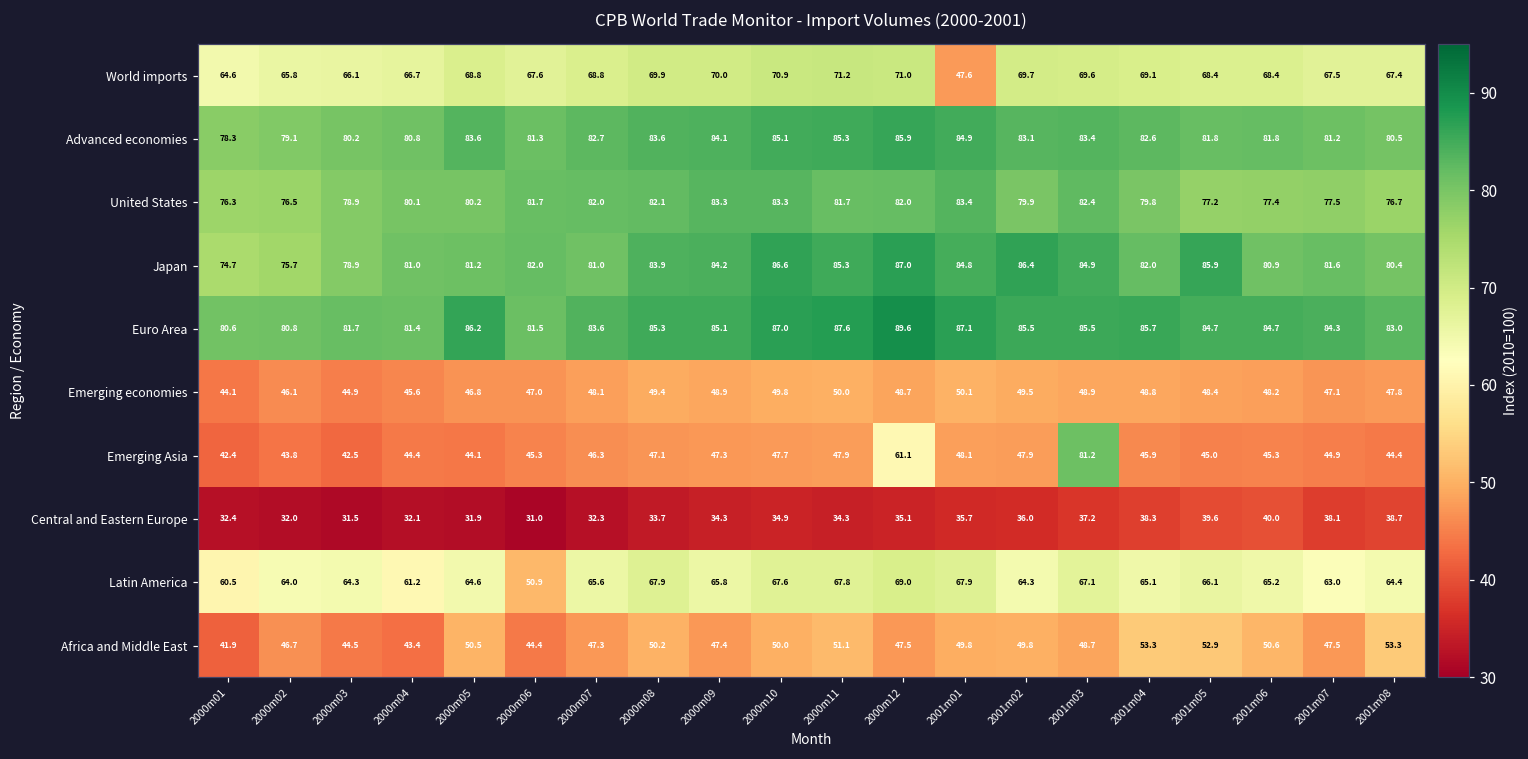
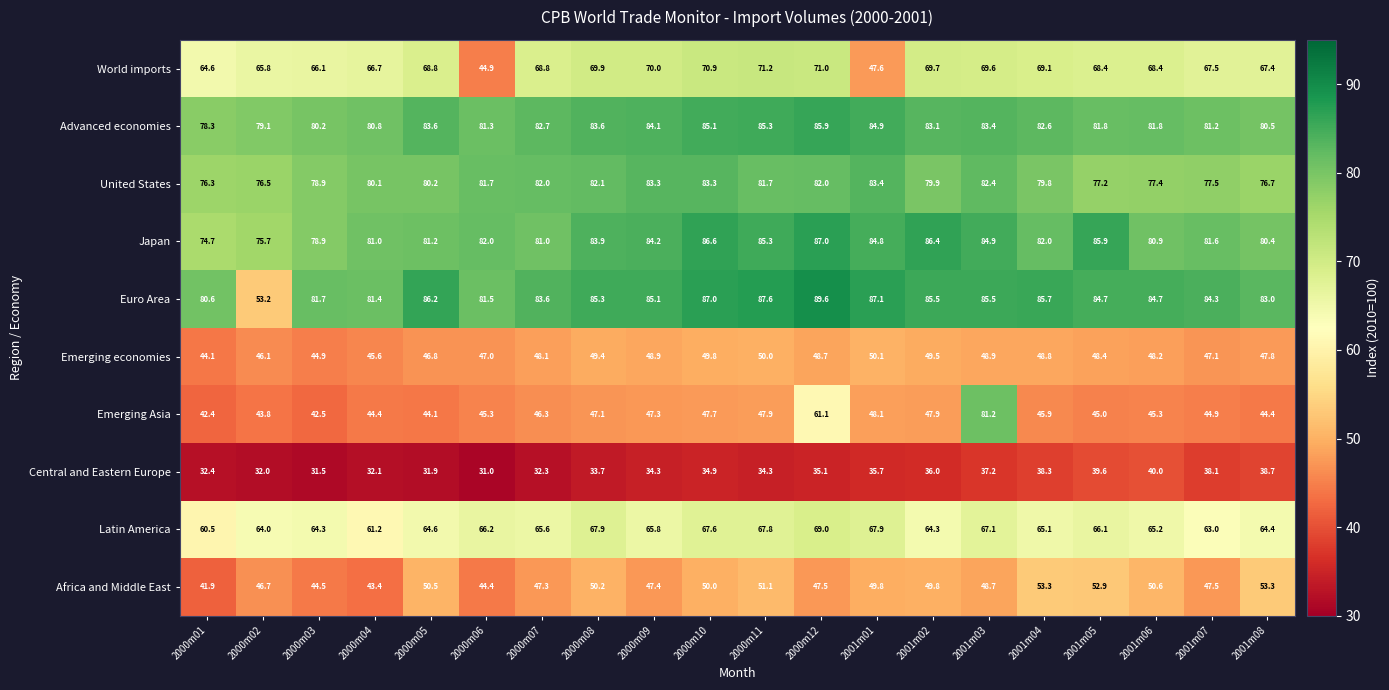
  {
    "World imports": {
      "2000m01": 64.6,
      "2000m02": 65.8,
      "2000m03": 66.1,
      "2000m04": 66.7,
      "2000m05": 68.8,
-     "2000m06": 67.6,
+     "2000m06": 44.9,
      "2000m07": 68.8,
      "2000m08": 69.9,
      "2000m09": 70.0,
      "2000m10": 70.9,
      "2000m11": 71.2,
      "2000m12": 71.0,
      "2001m01": 47.6,
      "2001m02": 69.7,
      "2001m03": 69.6,
      "2001m04": 69.1,
      "2001m05": 68.4,
      "2001m06": 68.4,
      "2001m07": 67.5,
      "2001m08": 67.4
    },
    "Advanced economies": {
      "2000m01": 78.3,
      "2000m02": 79.1,
      "2000m03": 80.2,
      "2000m04": 80.8,
      "2000m05": 83.6,
      "2000m06": 81.3,
      "2000m07": 82.7,
      "2000m08": 83.6,
      "2000m09": 84.1,
      "2000m10": 85.1,
      "2000m11": 85.3,
      "2000m12": 85.9,
      "2001m01": 84.9,
      "2001m02": 83.1,
      "2001m03": 83.4,
      "2001m04": 82.6,
      "2001m05": 81.8,
      "2001m06": 81.8,
      "2001m07": 81.2,
      "2001m08": 80.5
    },
    "United States": {
      "2000m01": 76.3,
      "2000m02": 76.5,
      "2000m03": 78.9,
      "2000m04": 80.1,
      "2000m05": 80.2,
      "2000m06": 81.7,
      "2000m07": 82.0,
      "2000m08": 82.1,
      "2000m09": 83.3,
      "2000m10": 83.3,
      "2000m11": 81.7,
      "2000m12": 82.0,
      "2001m01": 83.4,
      "2001m02": 79.9,
      "2001m03": 82.4,
      "2001m04": 79.8,
      "2001m05": 77.2,
      "2001m06": 77.4,
      "2001m07": 77.5,
      "2001m08": 76.7
    },
    "Japan": {
      "2000m01": 74.7,
      "2000m02": 75.7,
      "2000m03": 78.9,
      "2000m04": 81.0,
      "2000m05": 81.2,
      "2000m06": 82.0,
      "2000m07": 81.0,
      "2000m08": 83.9,
      "2000m09": 84.2,
      "2000m10": 86.6,
      "2000m11": 85.3,
      "2000m12": 87.0,
      "2001m01": 84.8,
      "2001m02": 86.4,
      "2001m03": 84.9,
      "2001m04": 82.0,
      "2001m05": 85.9,
      "2001m06": 80.9,
      "2001m07": 81.6,
      "2001m08": 80.4
    },
    "Euro Area": {
      "2000m01": 80.6,
-     "2000m02": 80.8,
+     "2000m02": 53.2,
      "2000m03": 81.7,
      "2000m04": 81.4,
      "2000m05": 86.2,
      "2000m06": 81.5,
      "2000m07": 83.6,
      "2000m08": 85.3,
      "2000m09": 85.1,
      "2000m10": 87.0,
      "2000m11": 87.6,
      "2000m12": 89.6,
      "2001m01": 87.1,
      "2001m02": 85.5,
      "2001m03": 85.5,
      "2001m04": 85.7,
      "2001m05": 84.7,
      "2001m06": 84.7,
      "2001m07": 84.3,
      "2001m08": 83.0
    },
    "Emerging economies": {
      "2000m01": 44.1,
      "2000m02": 46.1,
      "2000m03": 44.9,
      "2000m04": 45.6,
      "2000m05": 46.8,
      "2000m06": 47.0,
      "2000m07": 48.1,
      "2000m08": 49.4,
      "2000m09": 48.9,
      "2000m10": 49.8,
      "2000m11": 50.0,
      "2000m12": 48.7,
      "2001m01": 50.1,
      "2001m02": 49.5,
      "2001m03": 48.9,
      "2001m04": 48.8,
      "2001m05": 48.4,
      "2001m06": 48.2,
      "2001m07": 47.1,
      "2001m08": 47.8
    },
    "Emerging Asia": {
      "2000m01": 42.4,
      "2000m02": 43.8,
      "2000m03": 42.5,
      "2000m04": 44.4,
      "2000m05": 44.1,
      "2000m06": 45.3,
      "2000m07": 46.3,
      "2000m08": 47.1,
      "2000m09": 47.3,
      "2000m10": 47.7,
      "2000m11": 47.9,
      "2000m12": 61.1,
      "2001m01": 48.1,
      "2001m02": 47.9,
      "2001m03": 81.2,
      "2001m04": 45.9,
      "2001m05": 45.0,
      "2001m06": 45.3,
      "2001m07": 44.9,
      "2001m08": 44.4
    },
    "Central and Eastern Europe": {
      "2000m01": 32.4,
      "2000m02": 32.0,
      "2000m03": 31.5,
      "2000m04": 32.1,
      "2000m05": 31.9,
      "2000m06": 31.0,
      "2000m07": 32.3,
      "2000m08": 33.7,
      "2000m09": 34.3,
      "2000m10": 34.9,
      "2000m11": 34.3,
      "2000m12": 35.1,
      "2001m01": 35.7,
      "2001m02": 36.0,
      "2001m03": 37.2,
      "2001m04": 38.3,
      "2001m05": 39.6,
      "2001m06": 40.0,
      "2001m07": 38.1,
      "2001m08": 38.7
    },
    "Latin America": {
      "2000m01": 60.5,
      "2000m02": 64.0,
      "2000m03": 64.3,
      "2000m04": 61.2,
      "2000m05": 64.6,
-     "2000m06": 50.9,
+     "2000m06": 66.2,
      "2000m07": 65.6,
      "2000m08": 67.9,
      "2000m09": 65.8,
      "2000m10": 67.6,
      "2000m11": 67.8,
      "2000m12": 69.0,
      "2001m01": 67.9,
      "2001m02": 64.3,
      "2001m03": 67.1,
      "2001m04": 65.1,
      "2001m05": 66.1,
      "2001m06": 65.2,
      "2001m07": 63.0,
      "2001m08": 64.4
    },
    "Africa and Middle East": {
      "2000m01": 41.9,
      "2000m02": 46.7,
      "2000m03": 44.5,
      "2000m04": 43.4,
      "2000m05": 50.5,
      "2000m06": 44.4,
      "2000m07": 47.3,
      "2000m08": 50.2,
      "2000m09": 47.4,
      "2000m10": 50.0,
      "2000m11": 51.1,
      "2000m12": 47.5,
      "2001m01": 49.8,
      "2001m02": 49.8,
      "2001m03": 48.7,
      "2001m04": 53.3,
      "2001m05": 52.9,
      "2001m06": 50.6,
      "2001m07": 47.5,
      "2001m08": 53.3
    }
  }
